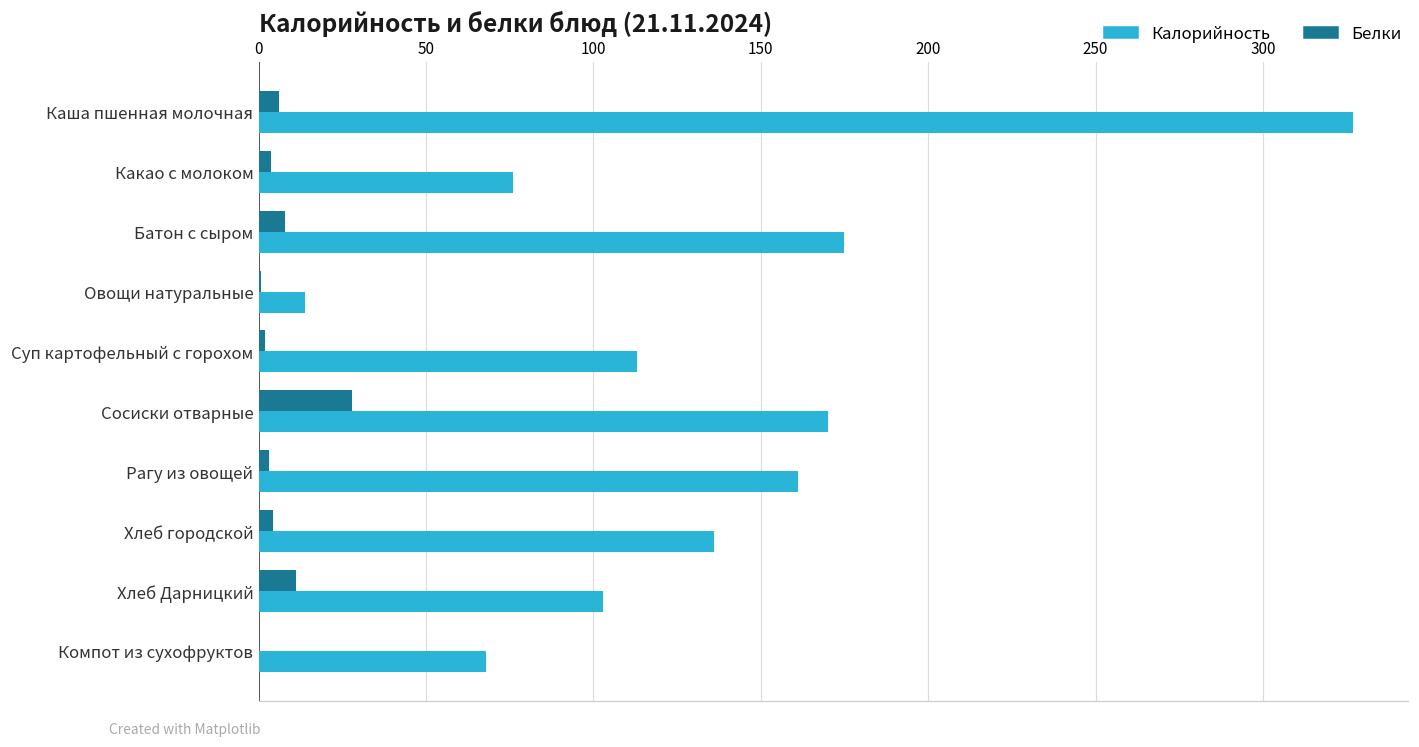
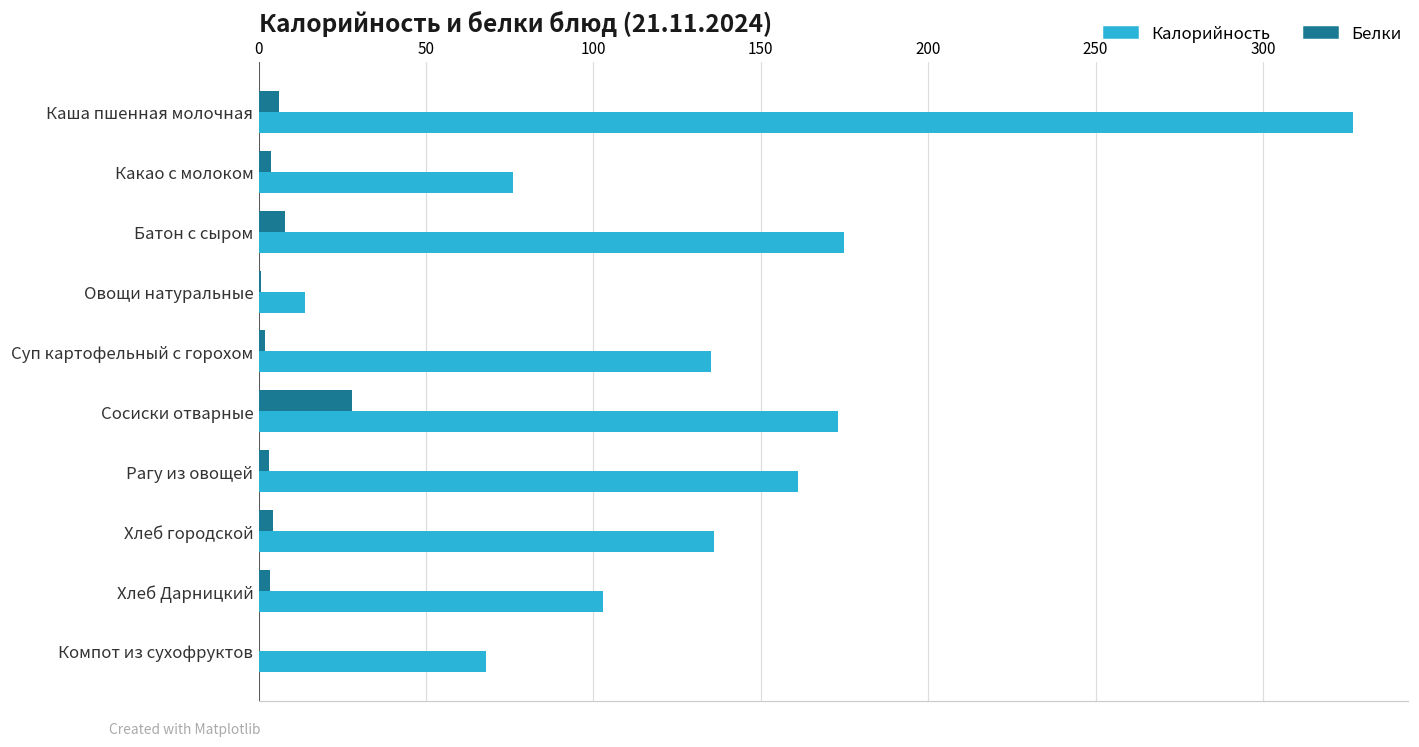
  {
    "Калорийность": {
      "Каша пшенная молочная": 327,
      "Какао с молоком": 76,
      "Батон с сыром": 175,
      "Овощи натуральные": 14,
-     "Суп картофельный с горохом": 113,
-     "Сосиски отварные": 170,
+     "Суп картофельный с горохом": 135,
+     "Сосиски отварные": 173,
      "Рагу из овощей": 161,
      "Хлеб городской": 136,
      "Хлеб Дарницкий": 103,
      "Компот из сухофруктов": 68
    },
    "Белки": {
      "Каша пшенная молочная": 6,
      "Какао с молоком": 4,
      "Батон с сыром": 8,
      "Суп картофельный с горохом": 2,
      "Сосиски отварные": 28,
      "Рагу из овощей": 3,
      "Хлеб городской": 4,
-     "Хлеб Дарницкий": 11
+     "Хлеб Дарницкий": 3
    }
  }
